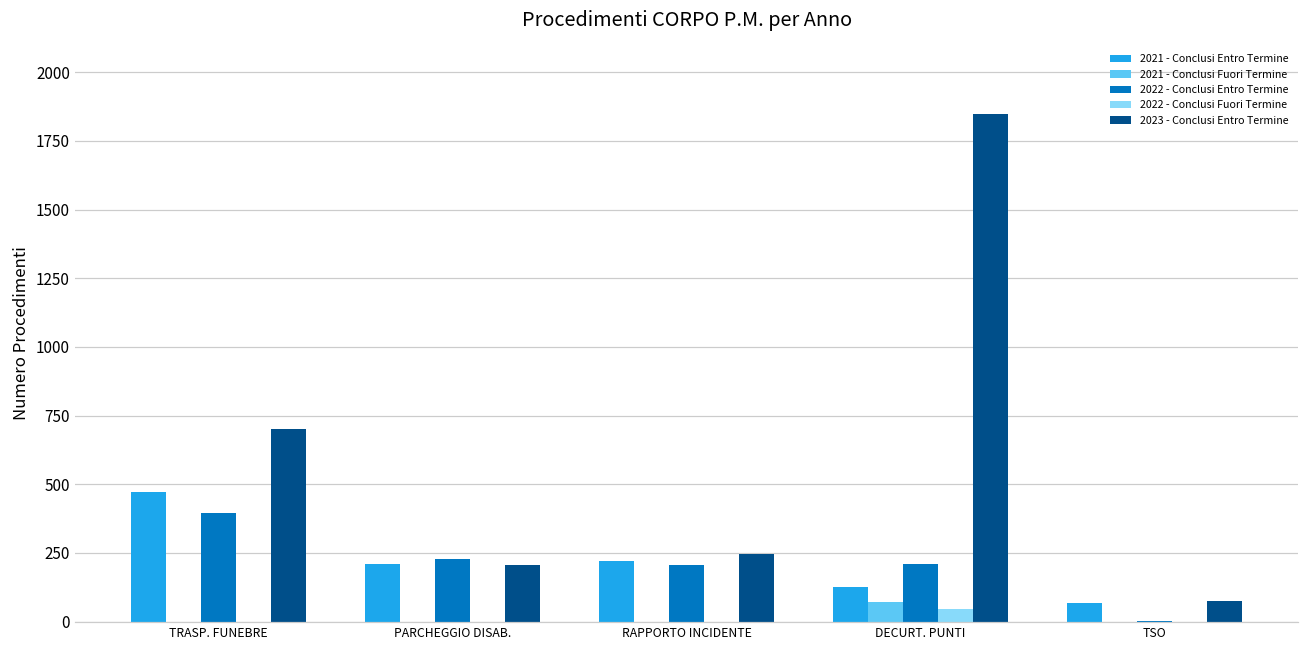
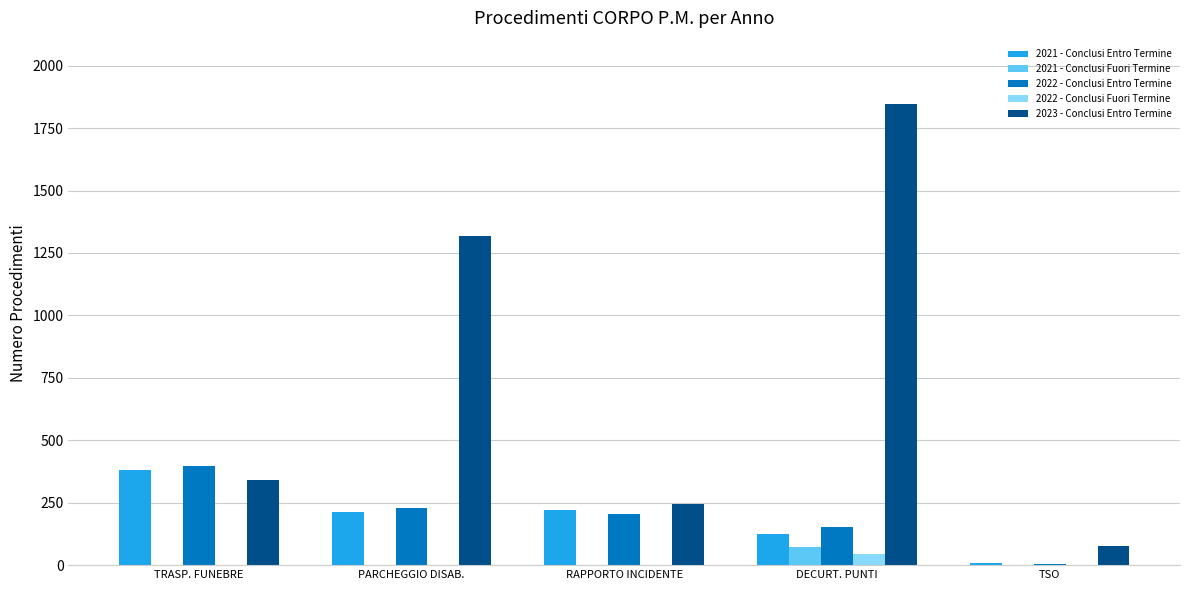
  {
    "2021 - Conclusi Entro Termine": {
-     "TRASP. FUNEBRE": 470,
+     "TRASP. FUNEBRE": 380,
      "PARCHEGGIO DISAB.": 210,
      "RAPPORTO INCIDENTE": 220,
      "DECURT. PUNTI": 130,
-     "TSO": 70
+     "TSO": 10
    },
    "2022 - Conclusi Entro Termine": {
      "TRASP. FUNEBRE": 400,
      "PARCHEGGIO DISAB.": 230,
      "RAPPORTO INCIDENTE": 210,
-     "DECURT. PUNTI": 210
+     "DECURT. PUNTI": 150
    },
    "2023 - Conclusi Entro Termine": {
-     "TRASP. FUNEBRE": 700,
-     "PARCHEGGIO DISAB.": 210,
+     "TRASP. FUNEBRE": 340,
+     "PARCHEGGIO DISAB.": 1320,
      "RAPPORTO INCIDENTE": 250,
      "DECURT. PUNTI": 1850,
      "TSO": 80
    }
  }
